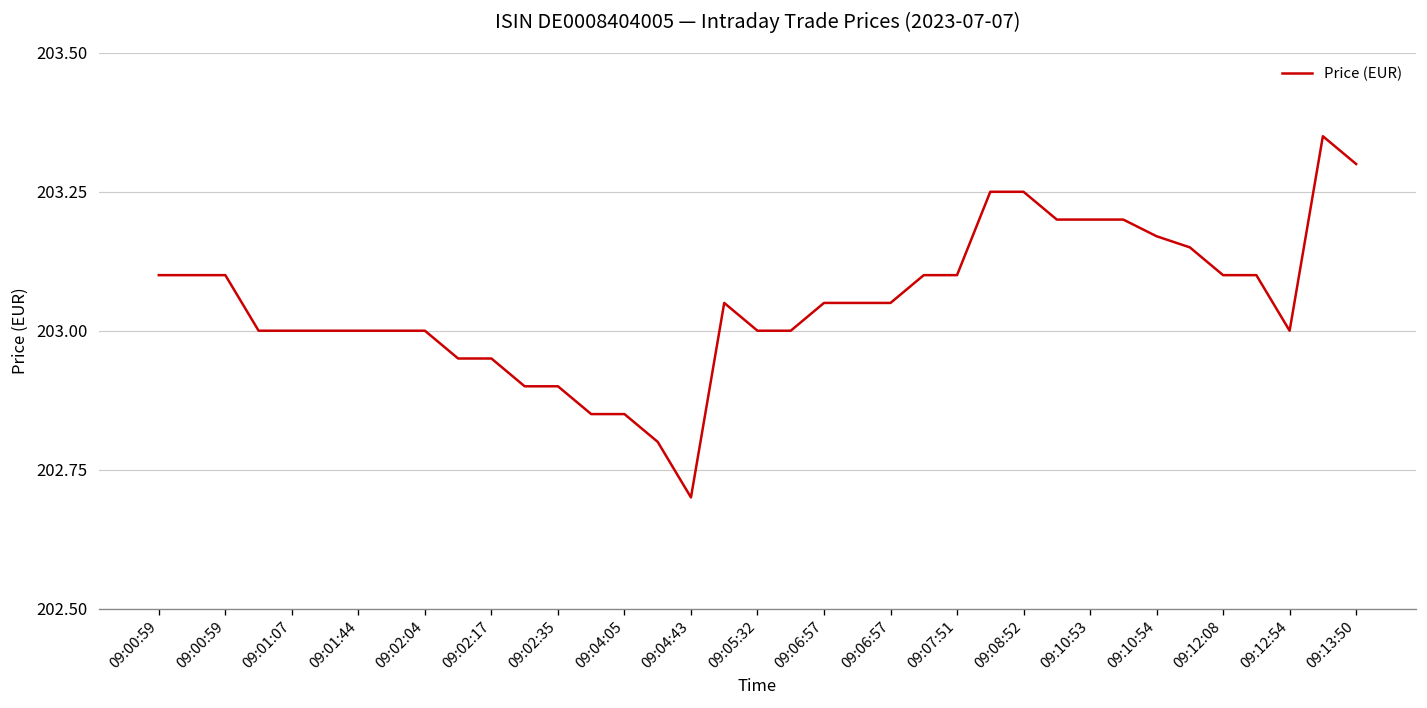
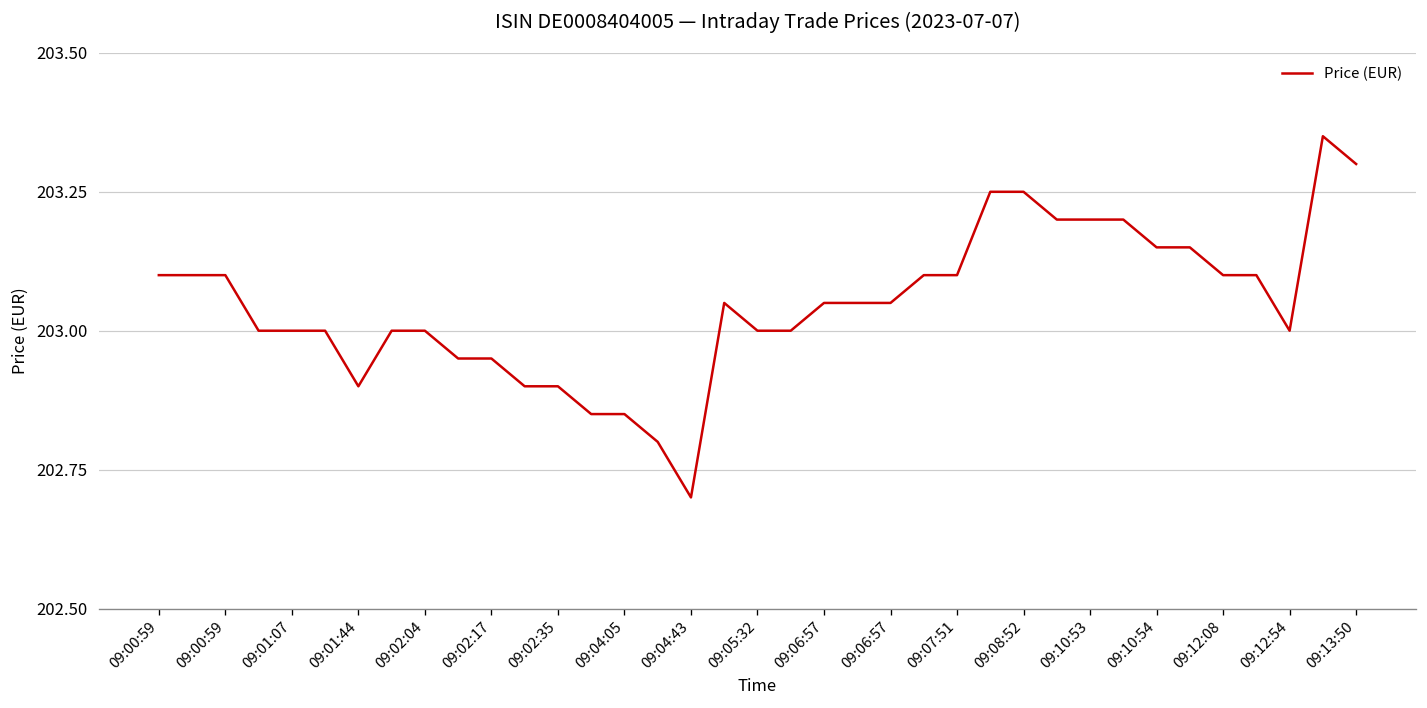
  {
-   "09:01:44": 203.0,
+   "09:01:44": 202.9,
    "09:04:43": 202.70,
-   "09:10:54": 203.17,
+   "09:10:54": 203.15,
    "09:12:54": 203.00,
    "09:13:50": 203.30
  }
